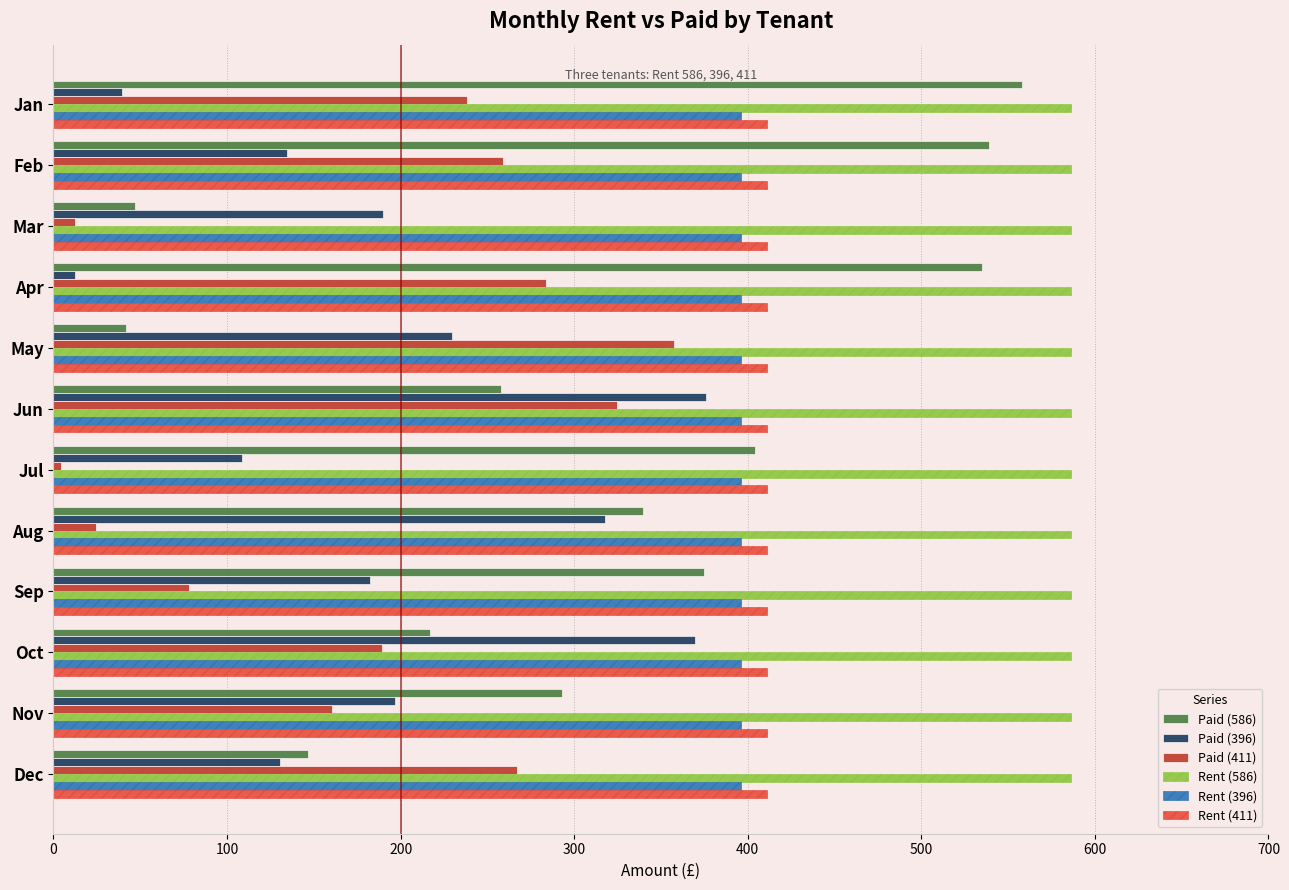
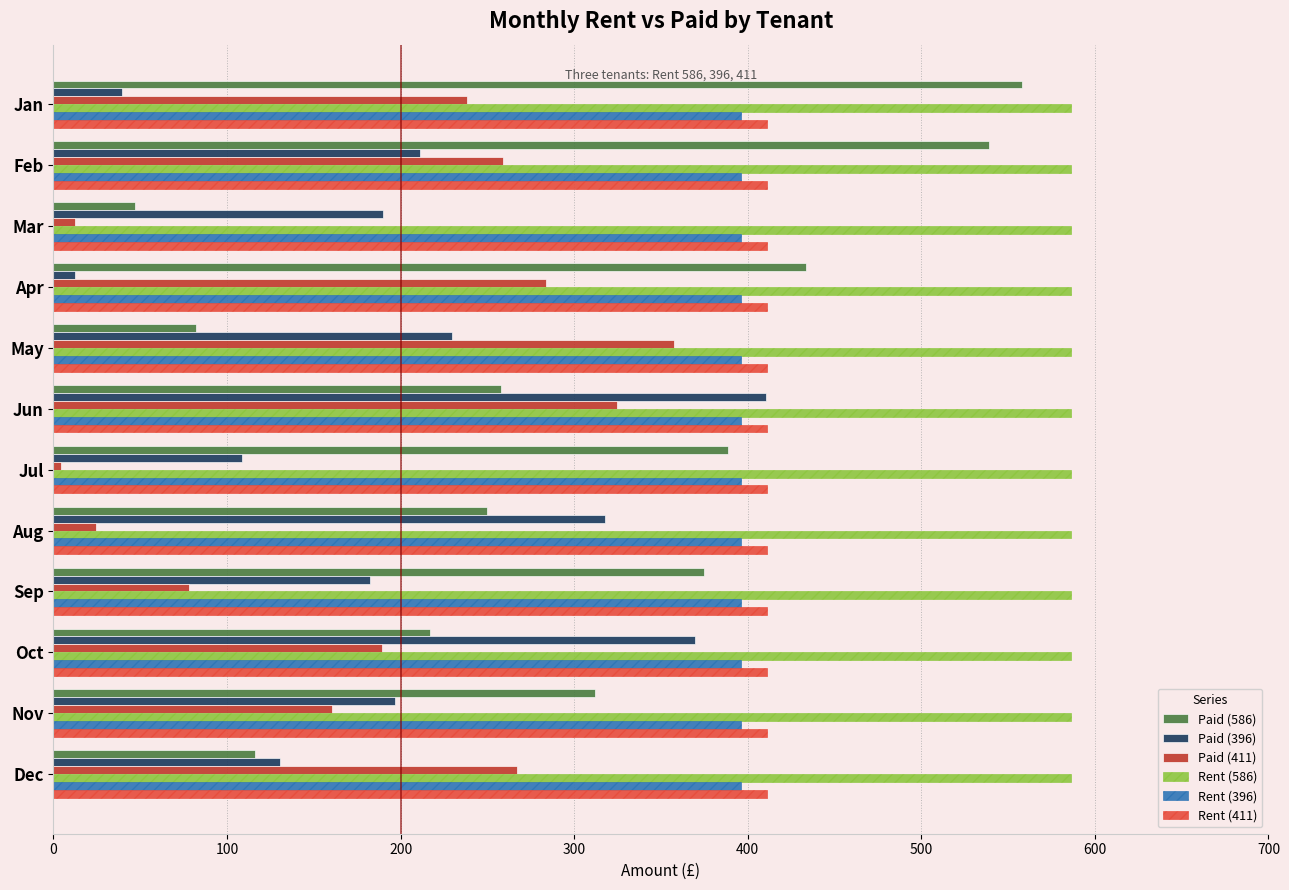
  {
    "Paid (586)": {
      "Jan": 558,
      "Feb": 539,
      "Mar": 47,
-     "Apr": 535,
-     "May": 42,
+     "Apr": 434,
+     "May": 82,
      "Jun": 258,
-     "Jul": 404,
-     "Aug": 340,
+     "Jul": 389,
+     "Aug": 250,
      "Sep": 375,
      "Oct": 217,
-     "Nov": 293,
-     "Dec": 147
+     "Nov": 312,
+     "Dec": 116
    },
    "Paid (396)": {
      "Jan": 40,
-     "Feb": 135,
+     "Feb": 211,
      "Mar": 190,
      "Apr": 12,
      "May": 230,
-     "Jun": 376,
+     "Jun": 411,
      "Jul": 109,
      "Aug": 318,
      "Sep": 182,
      "Oct": 370,
      "Nov": 197,
      "Dec": 130
    },
    "Rent (586)": {
      "Jan": 586,
      "Feb": 586,
      "Mar": 586,
      "Apr": 586,
      "May": 586,
      "Jun": 586,
      "Jul": 586,
      "Aug": 586,
      "Sep": 586,
      "Oct": 586,
      "Nov": 586,
      "Dec": 586
    },
    "Rent (396)": {
      "Jan": 396,
      "Feb": 396,
      "Mar": 396,
      "Apr": 396,
      "May": 396,
      "Jun": 396,
      "Jul": 396,
      "Aug": 396,
      "Sep": 396,
      "Oct": 396,
      "Nov": 396,
      "Dec": 396
    }
  }
